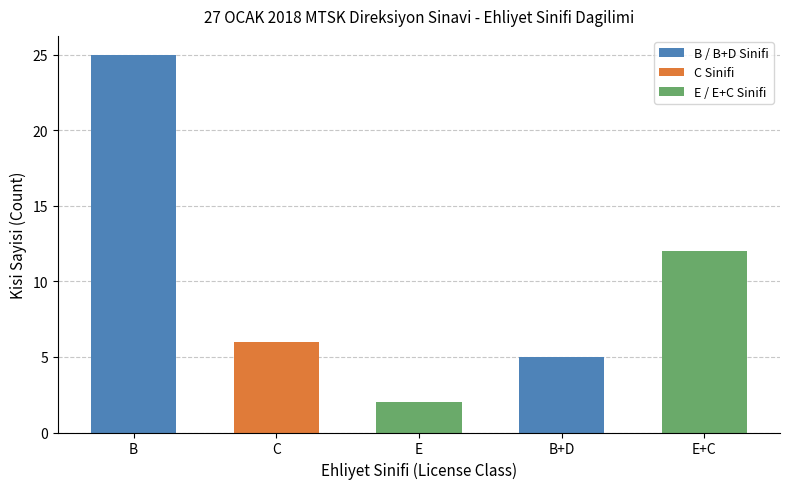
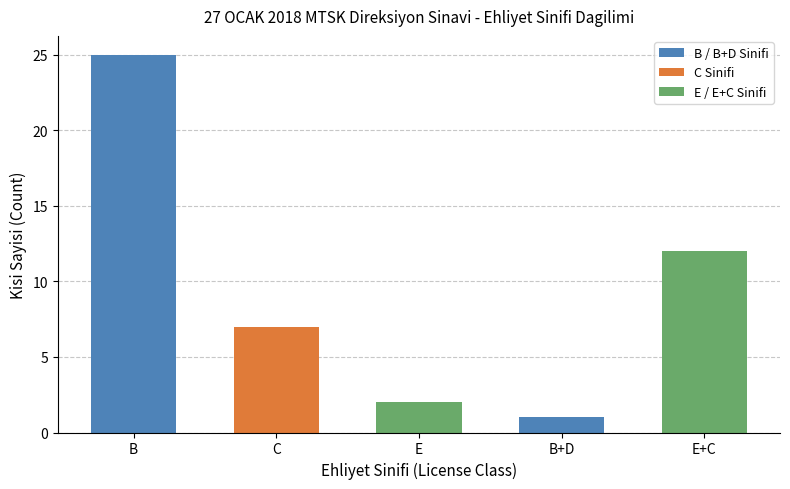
  {
    "B / B+D Sinifi": {
      "B": 25,
      "C": 0,
      "E": 0,
-     "B+D": 5,
+     "B+D": 1,
      "E+C": 0
    },
    "C Sinifi": {
      "B": 0,
-     "C": 6,
+     "C": 7,
      "E": 0,
      "B+D": 0,
      "E+C": 0
    },
    "E / E+C Sinifi": {
      "B": 0,
      "C": 0,
      "E": 2,
      "B+D": 0,
      "E+C": 12
    }
  }
